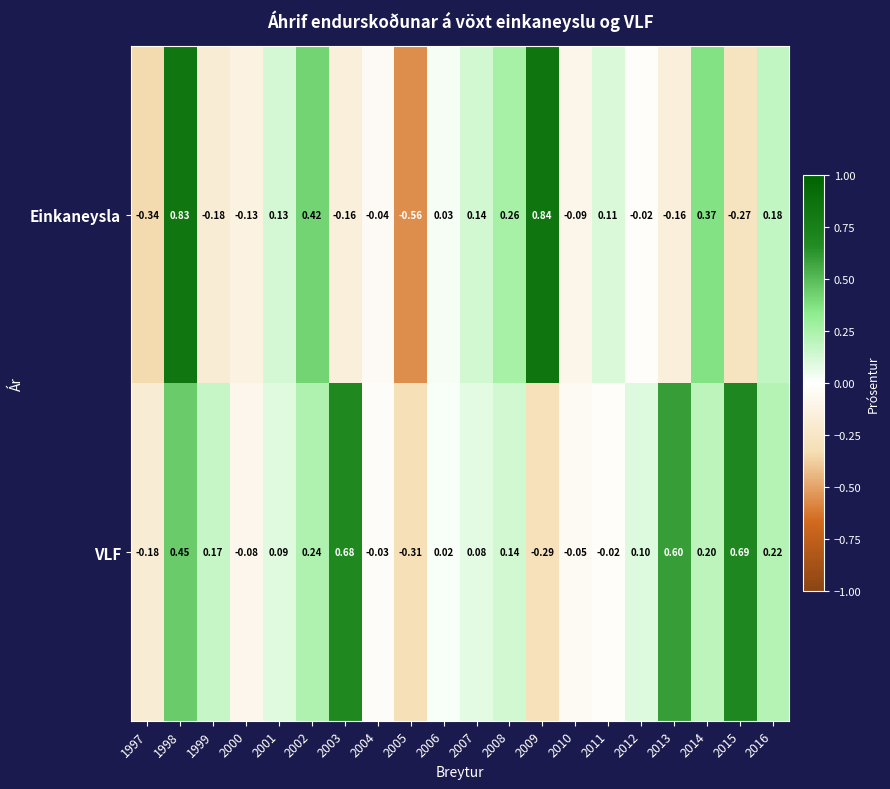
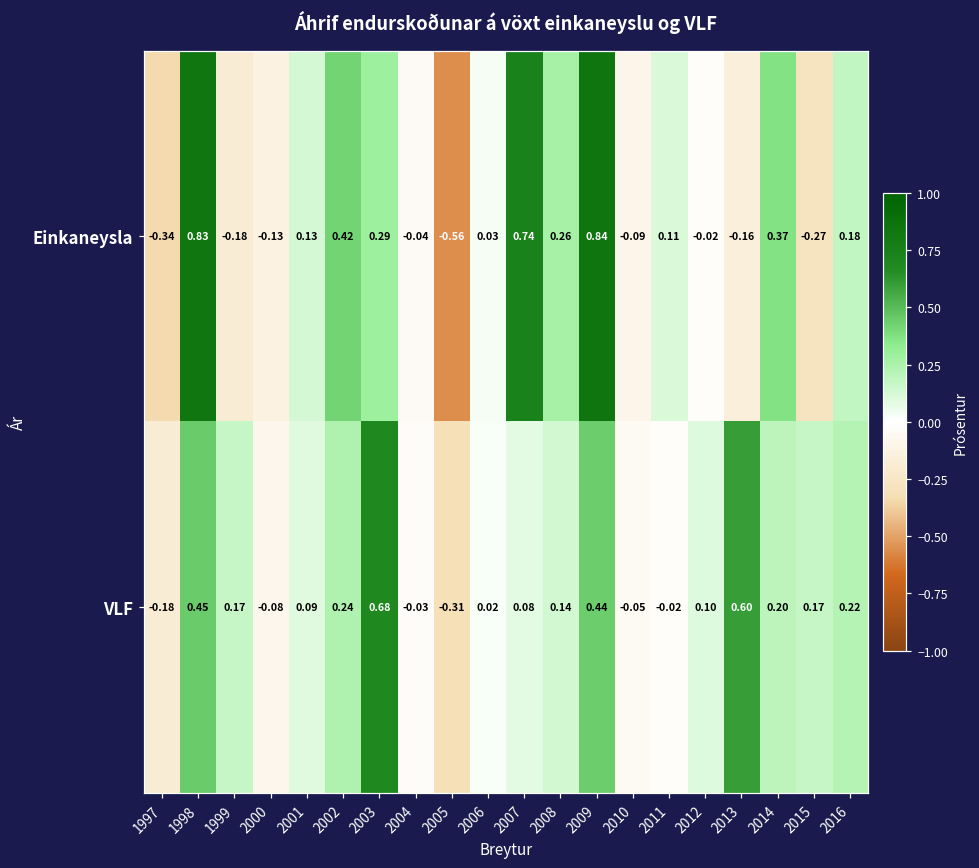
  {
    "Einkaneysla": {
      "1997": -0.34,
      "1998": 0.83,
      "1999": -0.18,
      "2000": -0.13,
      "2001": 0.13,
      "2002": 0.42,
-     "2003": -0.16,
+     "2003": 0.29,
      "2004": -0.04,
      "2005": -0.56,
      "2006": 0.03,
-     "2007": 0.14,
+     "2007": 0.74,
      "2008": 0.26,
      "2009": 0.84,
      "2010": -0.09,
      "2011": 0.11,
      "2012": -0.02,
      "2013": -0.16,
      "2014": 0.37,
      "2015": -0.27,
      "2016": 0.18
    },
    "VLF": {
      "1997": -0.18,
      "1998": 0.45,
      "1999": 0.17,
      "2000": -0.08,
      "2001": 0.09,
      "2002": 0.24,
      "2003": 0.68,
      "2004": -0.03,
      "2005": -0.31,
      "2006": 0.02,
      "2007": 0.08,
      "2008": 0.14,
-     "2009": -0.29,
+     "2009": 0.44,
      "2010": -0.05,
      "2011": -0.02,
      "2012": 0.10,
      "2013": 0.60,
      "2014": 0.20,
-     "2015": 0.69,
+     "2015": 0.17,
      "2016": 0.22
    }
  }
